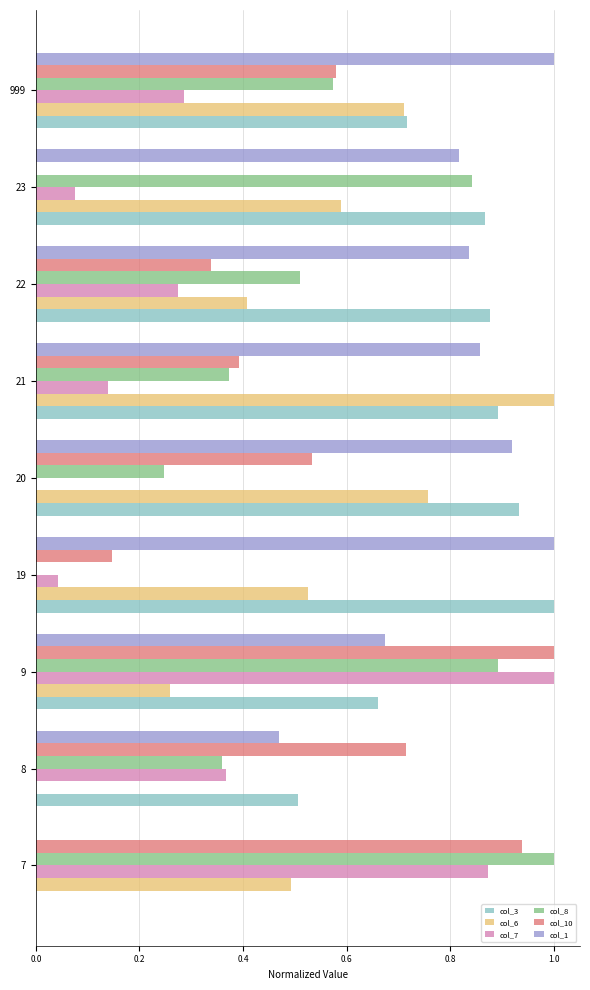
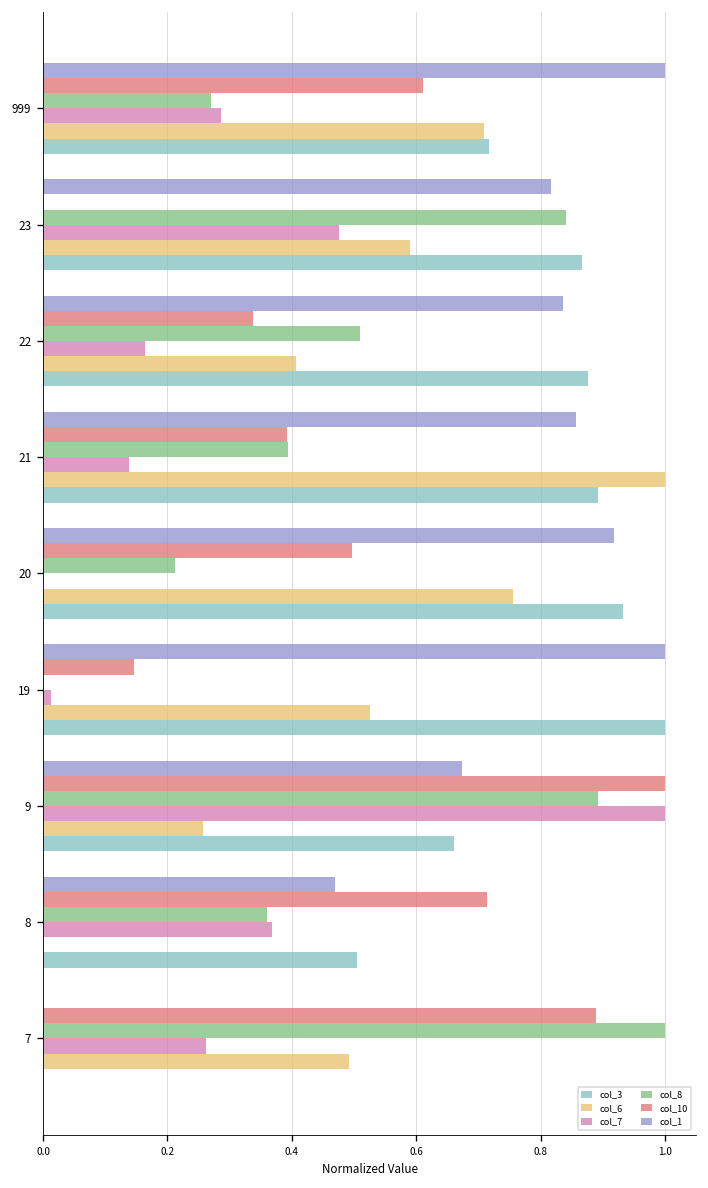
  {
    "col_6": {
      "999": 0.71,
      "23": 0.59,
      "22": 0.41,
      "21": 1.00,
      "20": 0.76,
      "19": 0.53,
      "9": 0.26,
      "8": 0.00,
      "7": 0.49
    },
    "col_7": {
      "999": 0.29,
-     "23": 0.08,
-     "22": 0.27,
+     "23": 0.48,
+     "22": 0.16,
      "21": 0.14,
      "20": 0.00,
-     "19": 0.04,
+     "19": 0.01,
      "9": 1.00,
      "8": 0.37,
-     "7": 0.87
+     "7": 0.26
    },
    "col_8": {
-     "999": 0.57,
+     "999": 0.27,
      "23": 0.84,
      "22": 0.51,
-     "21": 0.37,
-     "20": 0.25,
+     "21": 0.39,
+     "20": 0.21,
      "19": 0.00,
      "9": 0.89,
      "8": 0.36,
      "7": 1.00
    },
    "col_10": {
-     "999": 0.58,
+     "999": 0.61,
      "23": 0.00,
      "22": 0.34,
      "21": 0.39,
-     "20": 0.53,
+     "20": 0.50,
      "19": 0.15,
      "9": 1.00,
      "8": 0.71,
-     "7": 0.94
+     "7": 0.89
    }
  }
